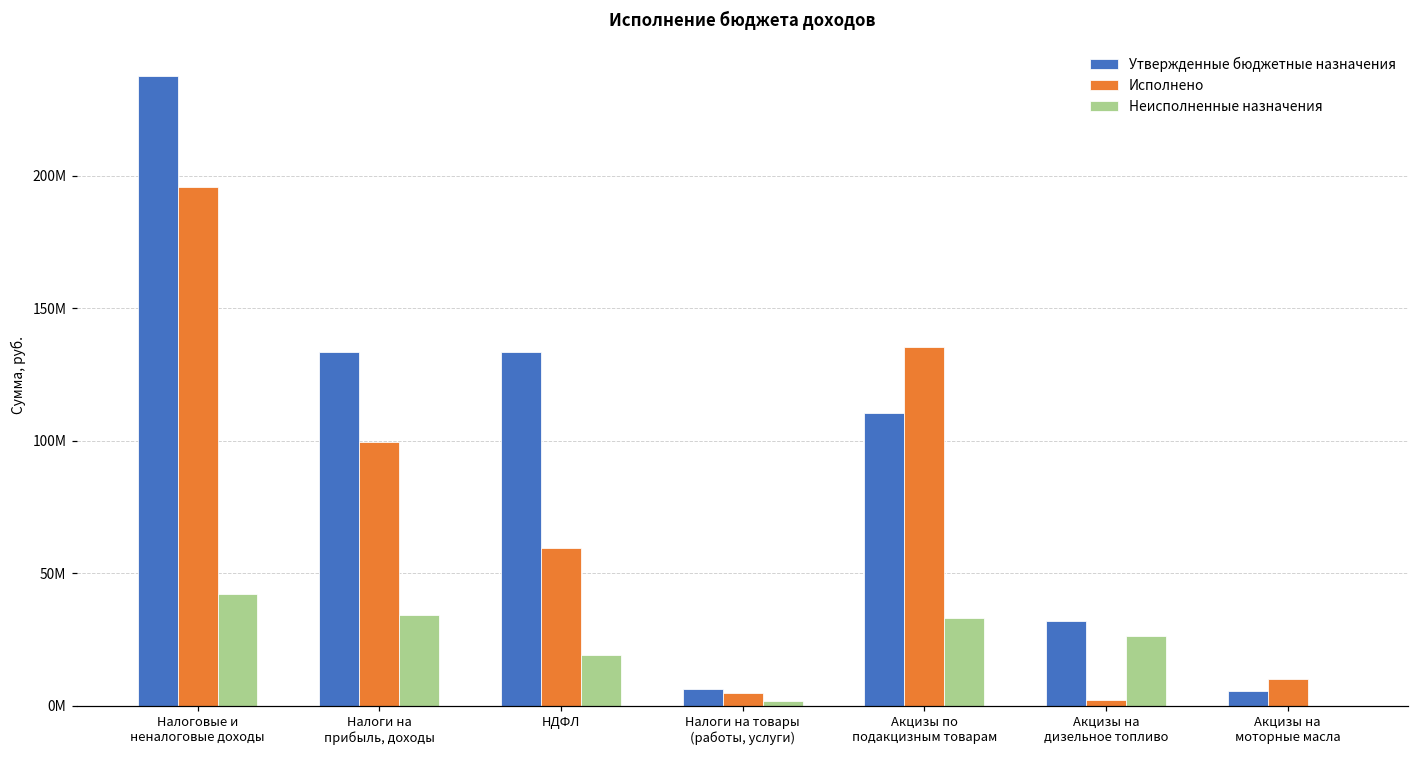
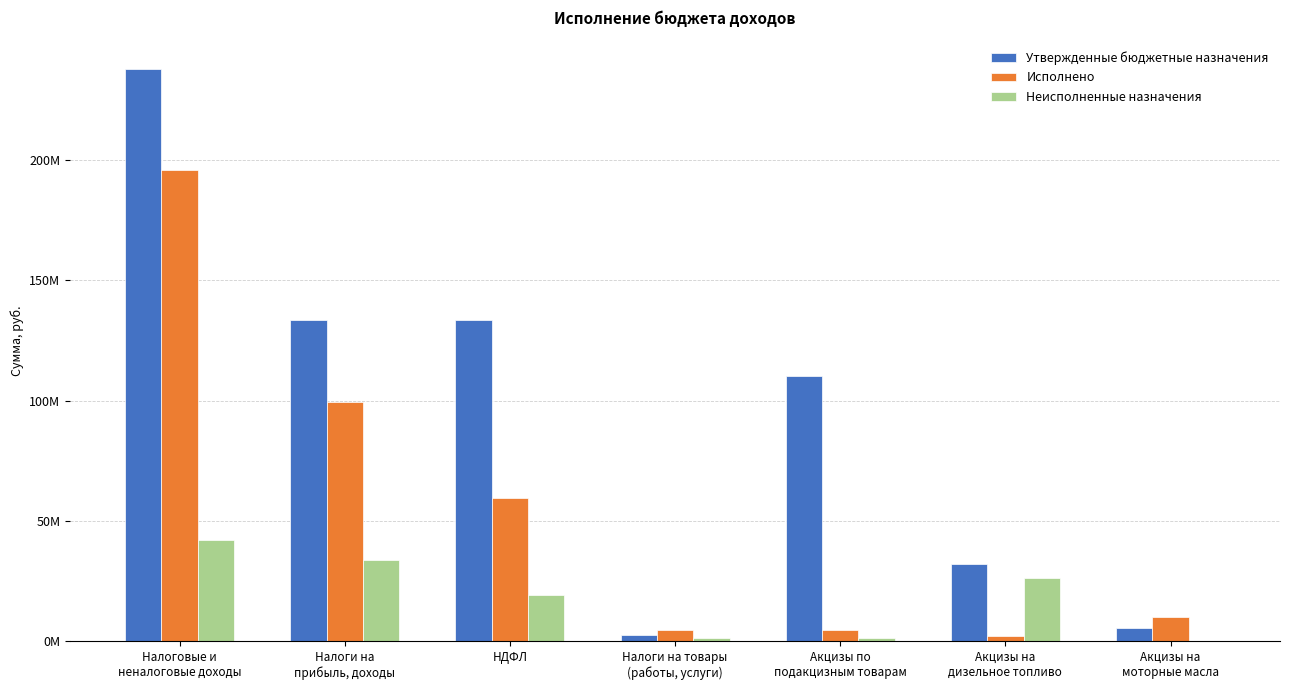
  {
    "Утвержденные бюджетные назначения": {
      "Налоговые и неналоговые доходы": "238М",
      "Налоги на прибыль, доходы": "133М",
      "НДФЛ": "133М",
-     "Налоги на товары (работы, услуги)": "6М",
+     "Налоги на товары (работы, услуги)": "3М",
      "Акцизы по подакцизным товарам": "110М",
      "Акцизы на дизельное топливо": "32М",
      "Акцизы на моторные масла": "5М"
    },
    "Исполнено": {
      "Налоговые и неналоговые доходы": "196М",
      "Налоги на прибыль, доходы": "99М",
      "НДФЛ": "60М",
      "Налоги на товары (работы, услуги)": "5М",
-     "Акцизы по подакцизным товарам": "135М",
+     "Акцизы по подакцизным товарам": "5М",
      "Акцизы на дизельное топливо": "2М",
      "Акцизы на моторные масла": "10М"
    },
    "Неисполненные назначения": {
      "Налоговые и неналоговые доходы": "42М",
      "Налоги на прибыль, доходы": "34М",
      "НДФЛ": "19М",
      "Налоги на товары (работы, услуги)": "2М",
-     "Акцизы по подакцизным товарам": "33М",
+     "Акцизы по подакцизным товарам": "2М",
      "Акцизы на дизельное топливо": "26М"
    }
  }
